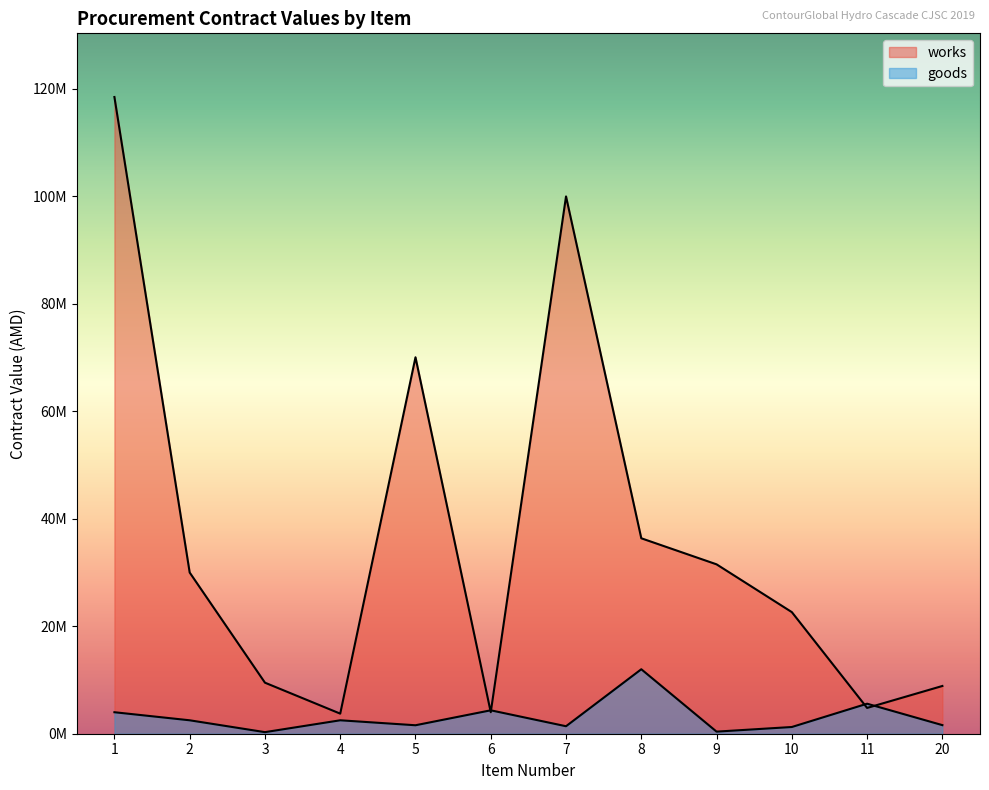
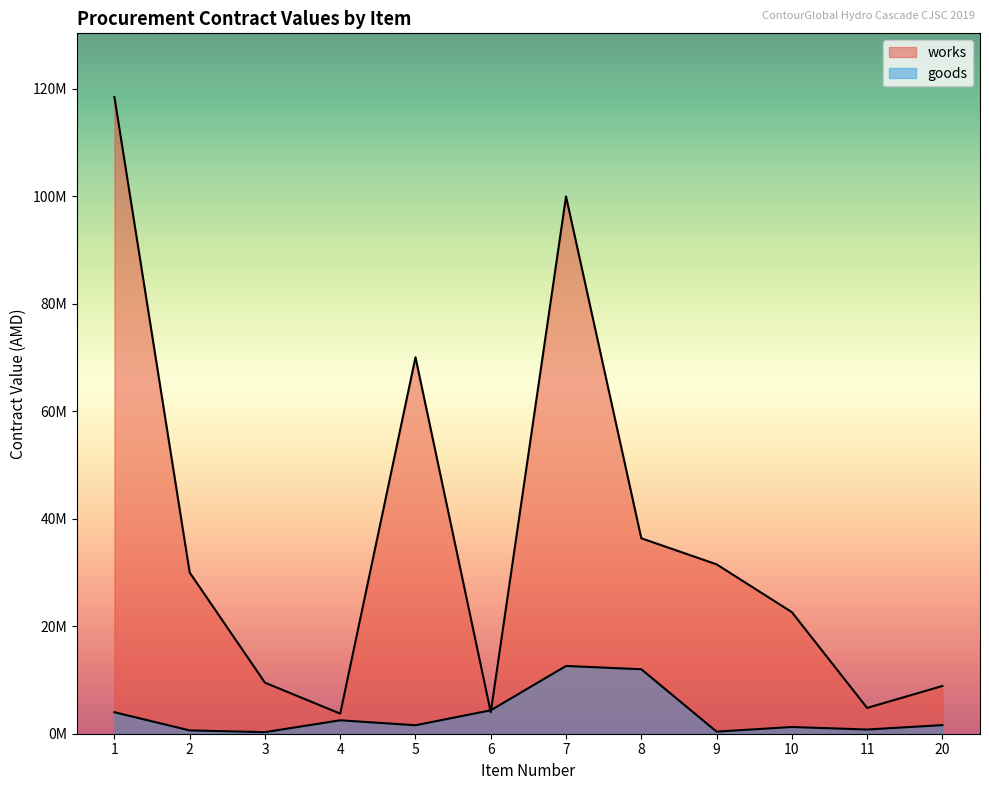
  {
    "works": {
      "1": 119000000,
      "2": 30000000,
      "3": 10000000,
      "4": 4000000,
      "5": 70000000,
      "7": 100000000,
      "8": 36000000,
      "9": 32000000,
      "10": 23000000,
      "11": 5000000,
      "20": 9000000
    },
    "goods": {
      "1": 4000000,
-     "2": 3000000,
+     "2": 1000000,
      "3": 0,
      "4": 3000000,
      "5": 2000000,
-     "7": 1000000,
+     "7": 13000000,
      "8": 12000000,
      "9": 0,
      "10": 1000000,
-     "11": 6000000,
+     "11": 1000000,
      "20": 2000000
    }
  }
